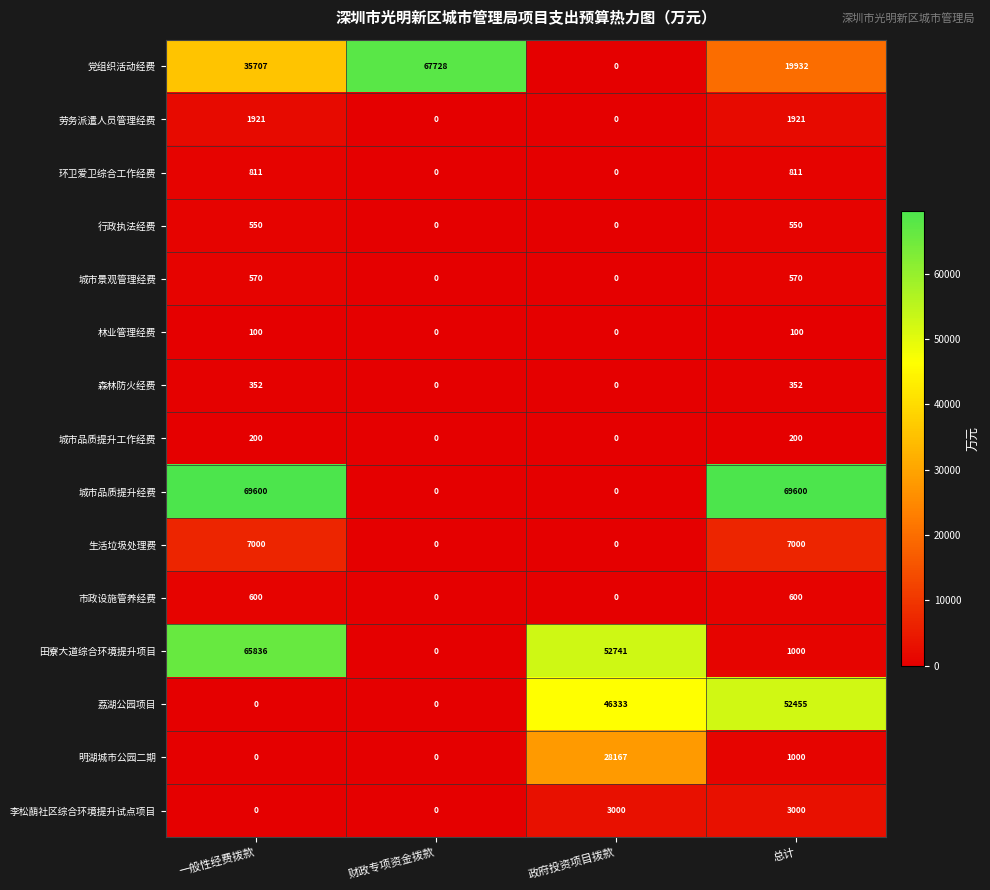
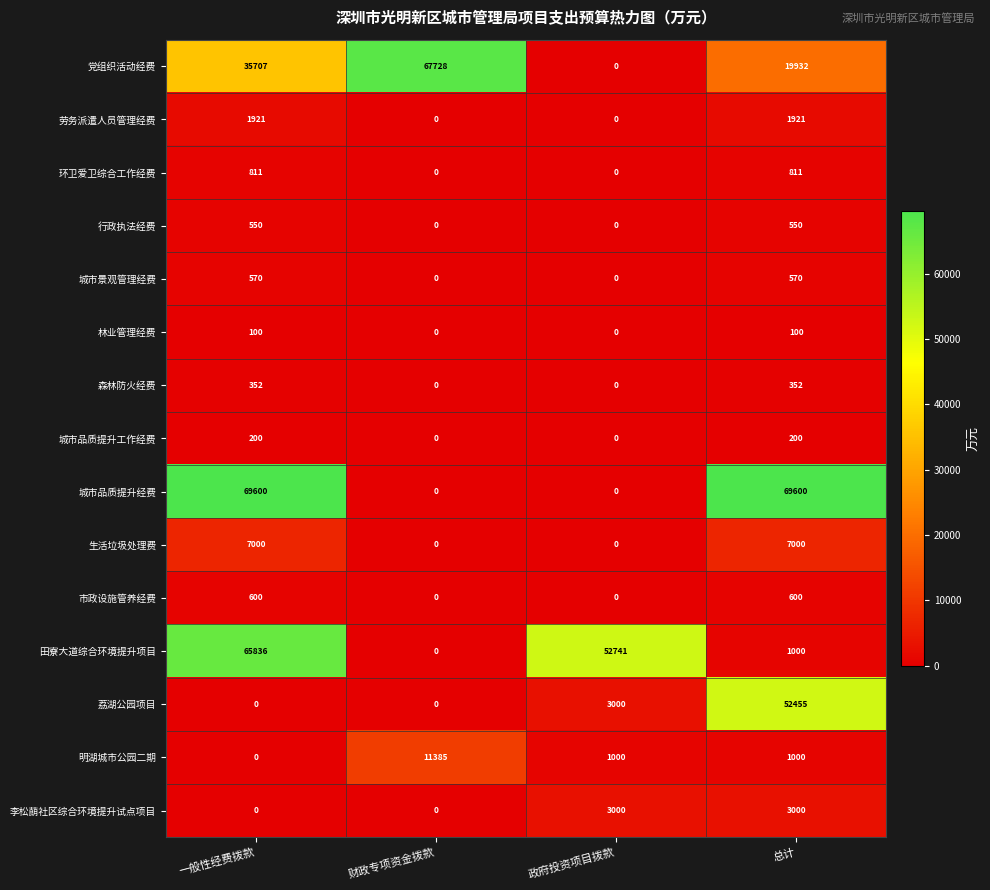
  {
    "党组织活动经费": {
      "一般性经费拨款": 35707,
      "财政专项资金拨款": 67728,
      "政府投资项目拨款": 0,
      "总计": 19932
    },
    "劳务派遣人员管理经费": {
      "一般性经费拨款": 1921,
      "财政专项资金拨款": 0,
      "政府投资项目拨款": 0,
      "总计": 1921
    },
    "环卫爱卫综合工作经费": {
      "一般性经费拨款": 811,
      "财政专项资金拨款": 0,
      "政府投资项目拨款": 0,
      "总计": 811
    },
    "行政执法经费": {
      "一般性经费拨款": 550,
      "财政专项资金拨款": 0,
      "政府投资项目拨款": 0,
      "总计": 550
    },
    "城市景观管理经费": {
      "一般性经费拨款": 570,
      "财政专项资金拨款": 0,
      "政府投资项目拨款": 0,
      "总计": 570
    },
    "林业管理经费": {
      "一般性经费拨款": 100,
      "财政专项资金拨款": 0,
      "政府投资项目拨款": 0,
      "总计": 100
    },
    "森林防火经费": {
      "一般性经费拨款": 352,
      "财政专项资金拨款": 0,
      "政府投资项目拨款": 0,
      "总计": 352
    },
    "城市品质提升工作经费": {
      "一般性经费拨款": 200,
      "财政专项资金拨款": 0,
      "政府投资项目拨款": 0,
      "总计": 200
    },
    "城市品质提升经费": {
      "一般性经费拨款": 69600,
      "财政专项资金拨款": 0,
      "政府投资项目拨款": 0,
      "总计": 69600
    },
    "生活垃圾处理费": {
      "一般性经费拨款": 7000,
      "财政专项资金拨款": 0,
      "政府投资项目拨款": 0,
      "总计": 7000
    },
    "市政设施管养经费": {
      "一般性经费拨款": 600,
      "财政专项资金拨款": 0,
      "政府投资项目拨款": 0,
      "总计": 600
    },
    "田寮大道综合环境提升项目": {
      "一般性经费拨款": 65836,
      "财政专项资金拨款": 0,
      "政府投资项目拨款": 52741,
      "总计": 1000
    },
    "荔湖公园项目": {
      "一般性经费拨款": 0,
      "财政专项资金拨款": 0,
-     "政府投资项目拨款": 46333,
+     "政府投资项目拨款": 3000,
      "总计": 52455
    },
    "明湖城市公园二期": {
      "一般性经费拨款": 0,
-     "财政专项资金拨款": 0,
-     "政府投资项目拨款": 28167,
+     "财政专项资金拨款": 11385,
+     "政府投资项目拨款": 1000,
      "总计": 1000
    },
    "李松蓢社区综合环境提升试点项目": {
      "一般性经费拨款": 0,
      "财政专项资金拨款": 0,
      "政府投资项目拨款": 3000,
      "总计": 3000
    }
  }
